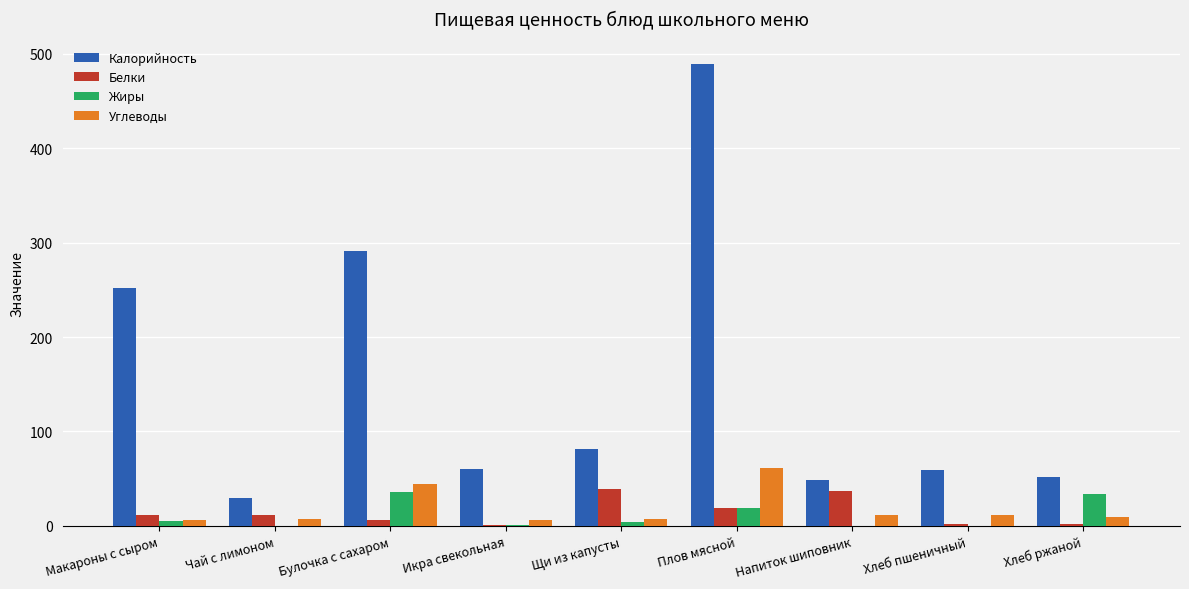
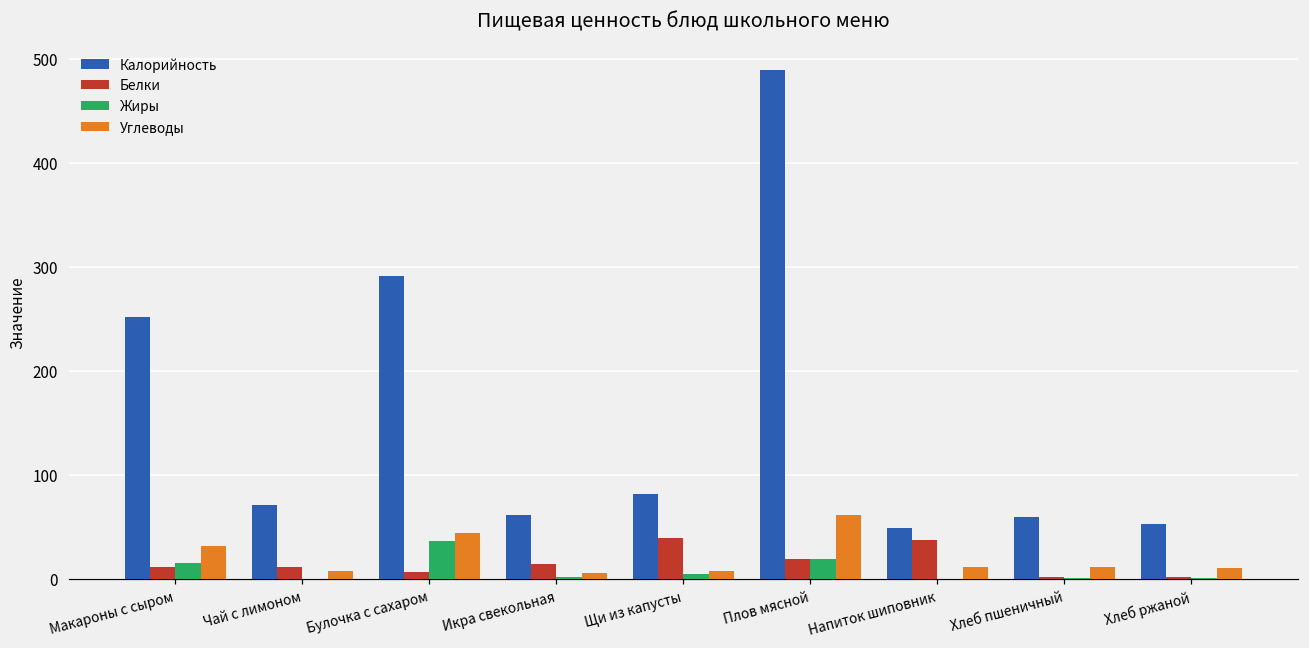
  {
    "Калорийность": {
      "Макароны с сыром": 250,
-     "Чай с лимоном": 30,
+     "Чай с лимоном": 70,
      "Булочка с сахаром": 290,
      "Икра свекольная": 60,
      "Щи из капусты": 80,
      "Плов мясной": 490,
      "Напиток шиповник": 50,
      "Хлеб пшеничный": 60,
      "Хлеб ржаной": 50
    },
    "Белки": {
      "Макароны с сыром": 10,
      "Чай с лимоном": 10,
      "Булочка с сахаром": 10,
-     "Икра свекольная": 0,
+     "Икра свекольная": 10,
      "Щи из капусты": 40,
      "Плов мясной": 20,
      "Напиток шиповник": 40
    },
    "Жиры": {
-     "Макароны с сыром": 10,
+     "Макароны с сыром": 20,
      "Чай с лимоном": 0,
      "Булочка с сахаром": 40,
      "Щи из капусты": 0,
      "Плов мясной": 20,
-     "Хлеб ржаной": 30
+     "Хлеб ржаной": 0
    },
    "Углеводы": {
-     "Макароны с сыром": 10,
+     "Макароны с сыром": 30,
      "Чай с лимоном": 10,
      "Булочка с сахаром": 40,
      "Икра свекольная": 10,
      "Щи из капусты": 10,
      "Плов мясной": 60,
      "Напиток шиповник": 10,
      "Хлеб пшеничный": 10,
      "Хлеб ржаной": 10
    }
  }
